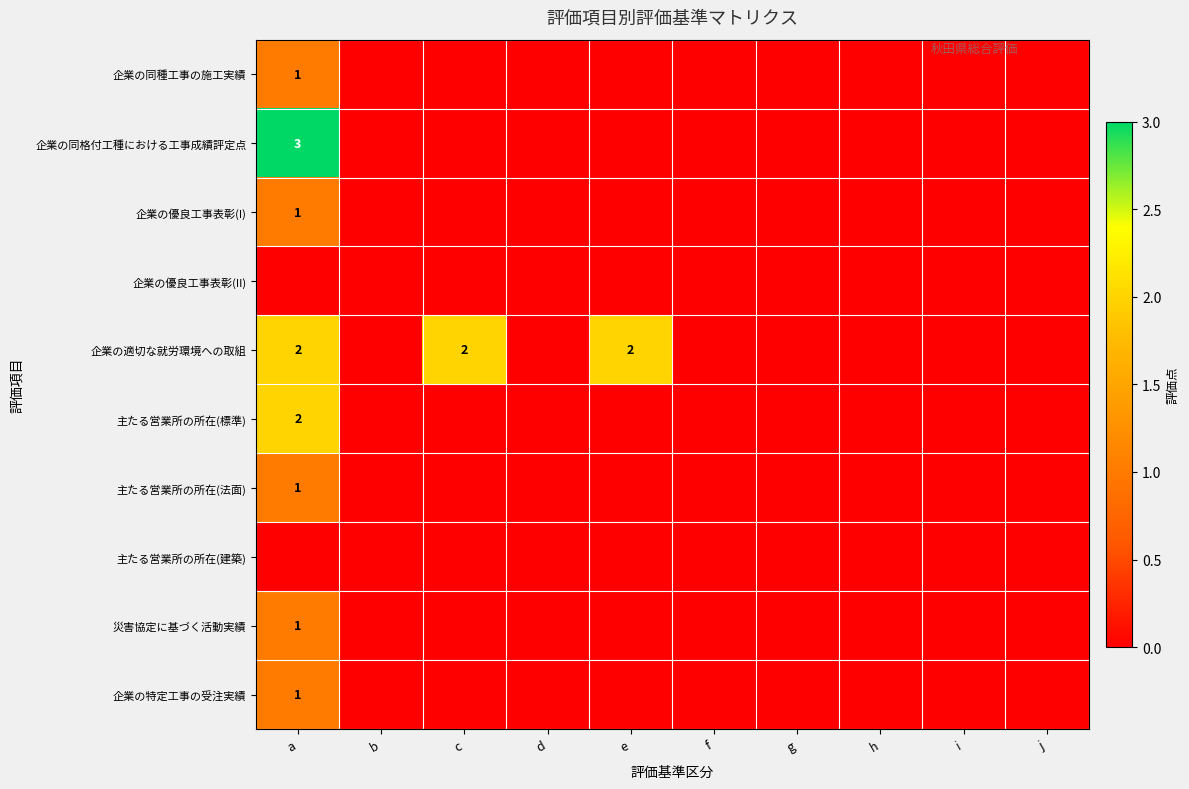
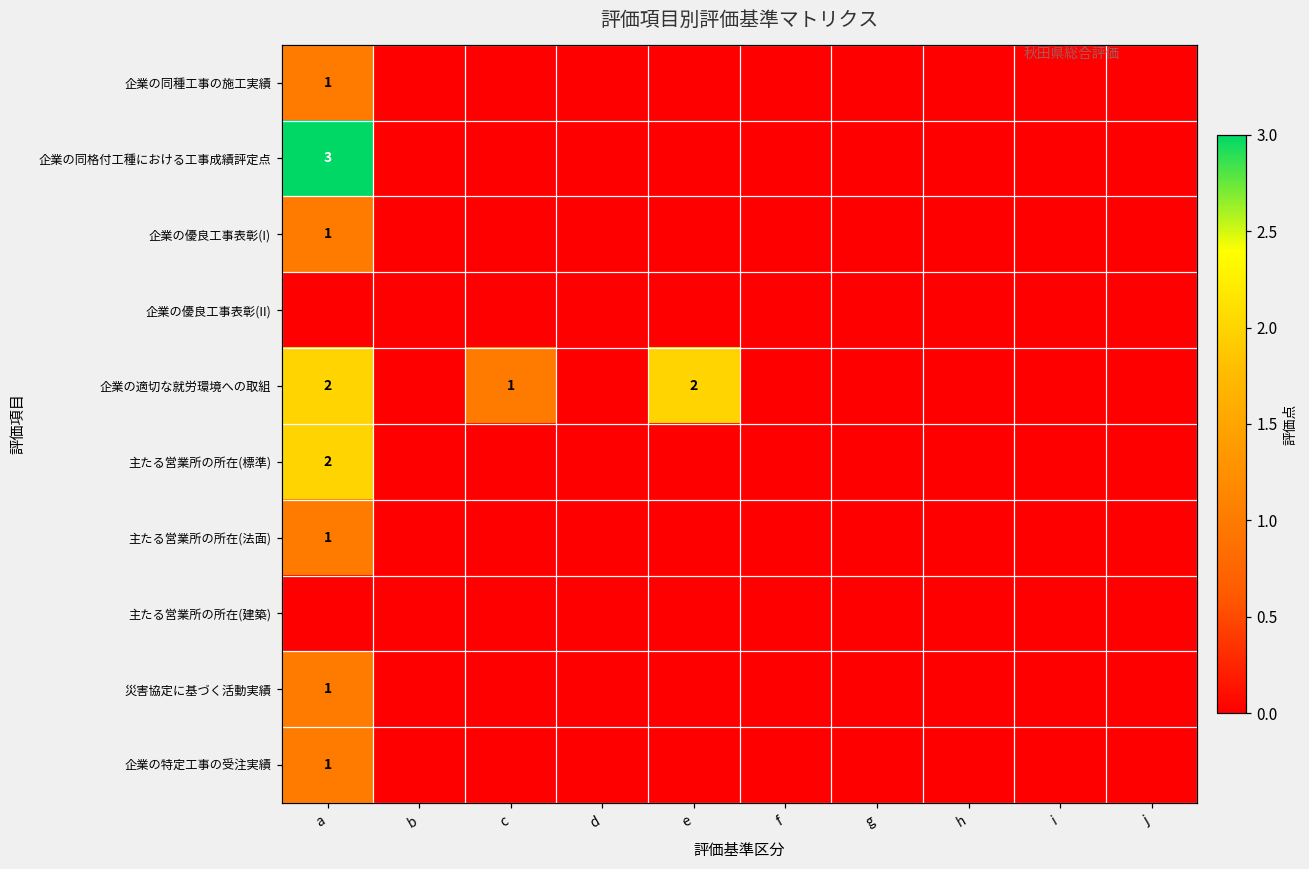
  {
    "企業の同種工事の施工実績": {
      "a": 1
    },
    "企業の同格付工種における工事成績評定点": {
      "a": 3
    },
    "企業の優良工事表彰(I)": {
      "a": 1
    },
    "企業の適切な就労環境への取組": {
      "a": 2,
-     "c": 2,
+     "c": 1,
      "e": 2
    },
    "主たる営業所の所在(標準)": {
      "a": 2
    },
    "主たる営業所の所在(法面)": {
      "a": 1
    },
    "災害協定に基づく活動実績": {
      "a": 1
    },
    "企業の特定工事の受注実績": {
      "a": 1
    }
  }
